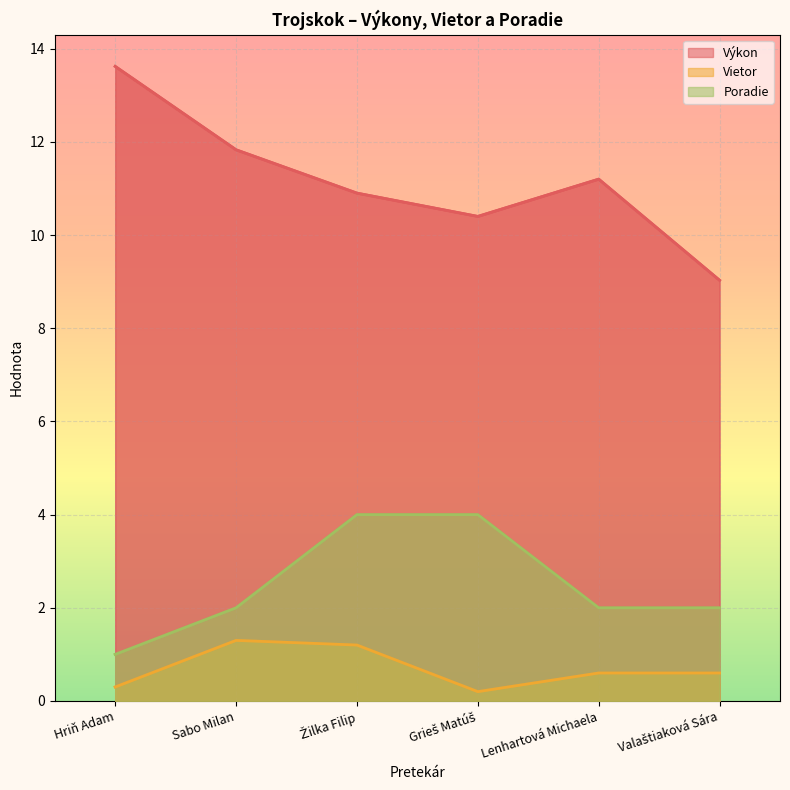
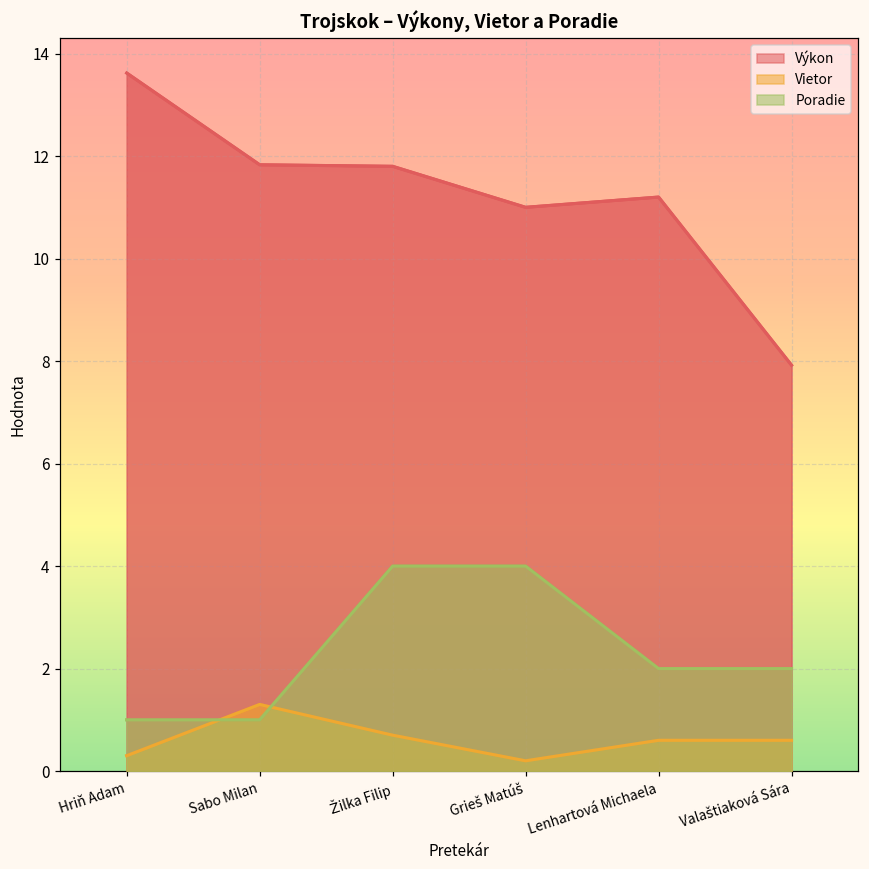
  {
    "Výkon": {
      "Hriň Adam": 13.6,
      "Sabo Milan": 11.8,
-     "Žilka Filip": 10.9,
-     "Grieš Matúš": 10.4,
+     "Žilka Filip": 11.8,
+     "Grieš Matúš": 11.0,
      "Lenhartová Michaela": 11.2,
-     "Valaštiaková Sára": 9.0
+     "Valaštiaková Sára": 7.9
    },
    "Vietor": {
      "Hriň Adam": 0.3,
      "Sabo Milan": 1.3,
-     "Žilka Filip": 1.2,
+     "Žilka Filip": 0.7,
      "Grieš Matúš": 0.2,
      "Lenhartová Michaela": 0.6,
      "Valaštiaková Sára": 0.6
    },
    "Poradie": {
      "Hriň Adam": 1,
-     "Sabo Milan": 2,
+     "Sabo Milan": 1,
      "Žilka Filip": 4,
      "Grieš Matúš": 4,
      "Lenhartová Michaela": 2,
      "Valaštiaková Sára": 2
    }
  }
